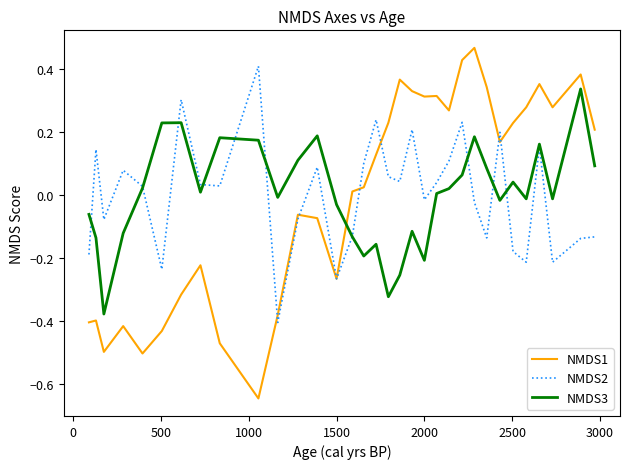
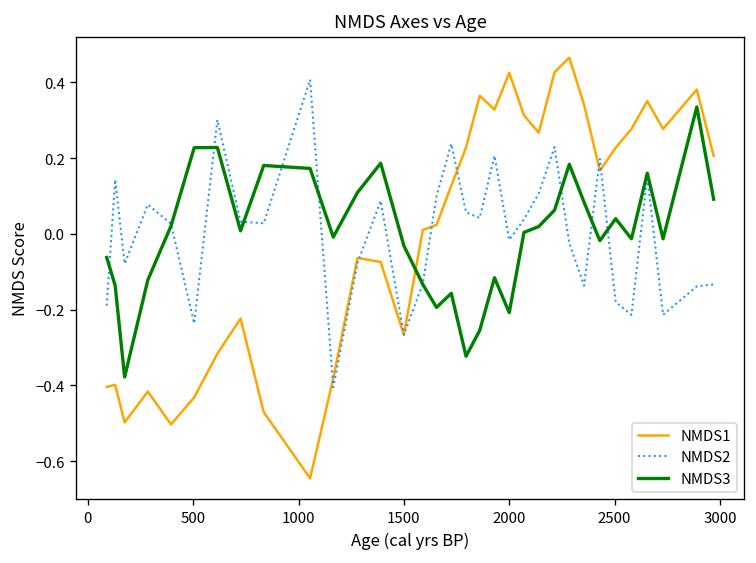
  {
    "NMDS1": {
-     "2000": 0.31
+     "2000": 0.43
    },
    "NMDS2": {
      "2000": -0.02
    },
    "NMDS3": {
      "1500": -0.03,
      "2000": -0.21
    }
  }
